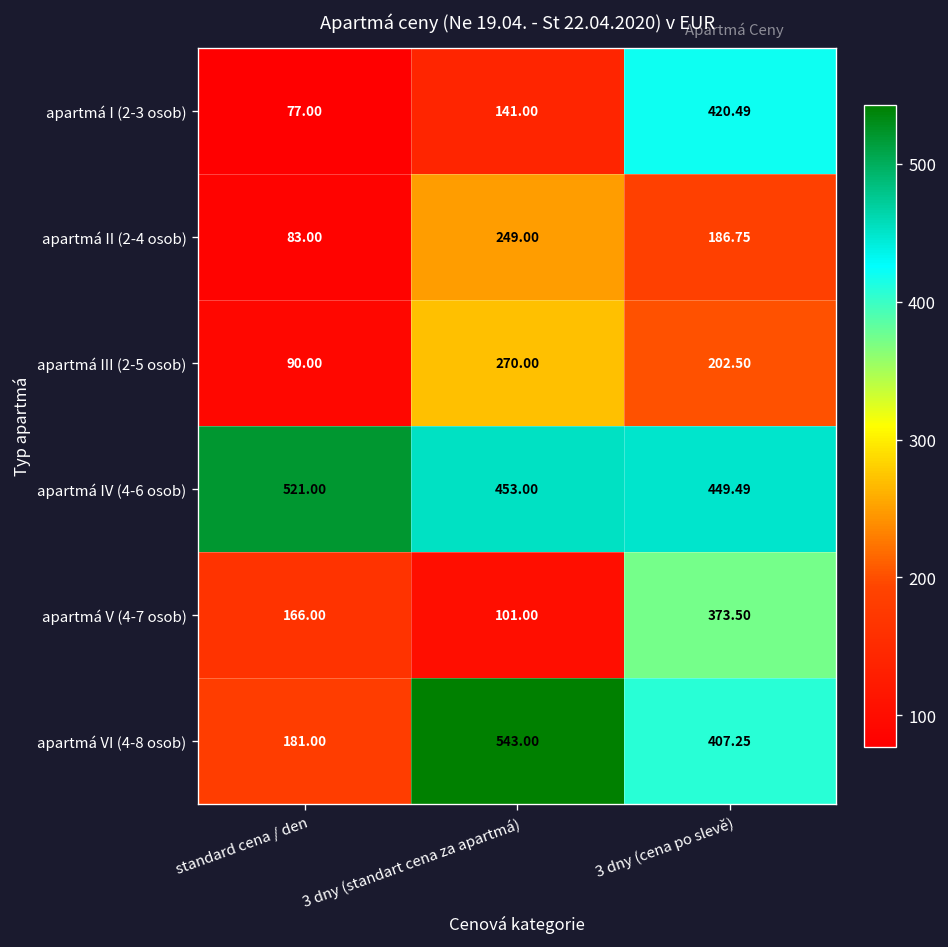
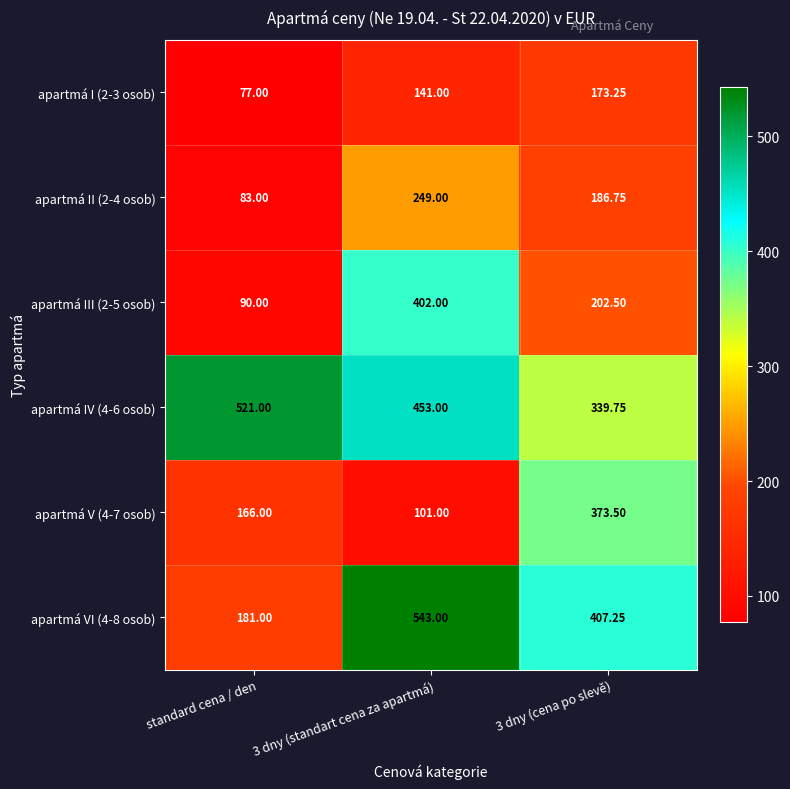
  {
    "apartmá I (2-3 osob)": {
      "standard cena / den": 77.00,
      "3 dny (standart cena za apartmá)": 141.00,
-     "3 dny (cena po slevě)": 420.49
+     "3 dny (cena po slevě)": 173.25
    },
    "apartmá II (2-4 osob)": {
      "standard cena / den": 83.00,
      "3 dny (standart cena za apartmá)": 249.00,
      "3 dny (cena po slevě)": 186.75
    },
    "apartmá III (2-5 osob)": {
      "standard cena / den": 90.00,
-     "3 dny (standart cena za apartmá)": 270.00,
+     "3 dny (standart cena za apartmá)": 402.00,
      "3 dny (cena po slevě)": 202.50
    },
    "apartmá IV (4-6 osob)": {
      "standard cena / den": 521.00,
      "3 dny (standart cena za apartmá)": 453.00,
-     "3 dny (cena po slevě)": 449.49
+     "3 dny (cena po slevě)": 339.75
    },
    "apartmá V (4-7 osob)": {
      "standard cena / den": 166.00,
      "3 dny (standart cena za apartmá)": 101.00,
      "3 dny (cena po slevě)": 373.50
    },
    "apartmá VI (4-8 osob)": {
      "standard cena / den": 181.00,
      "3 dny (standart cena za apartmá)": 543.00,
      "3 dny (cena po slevě)": 407.25
    }
  }
